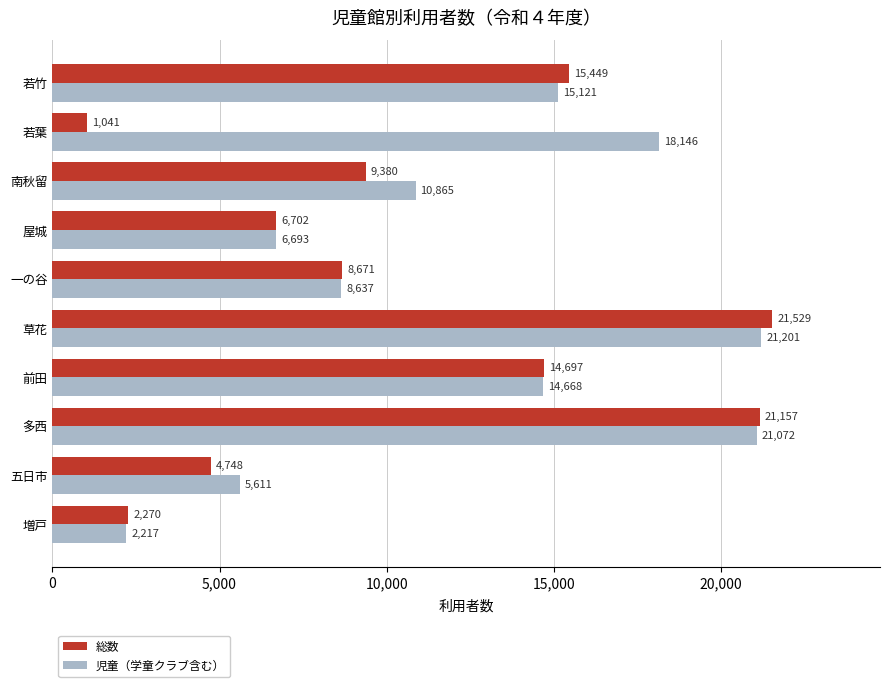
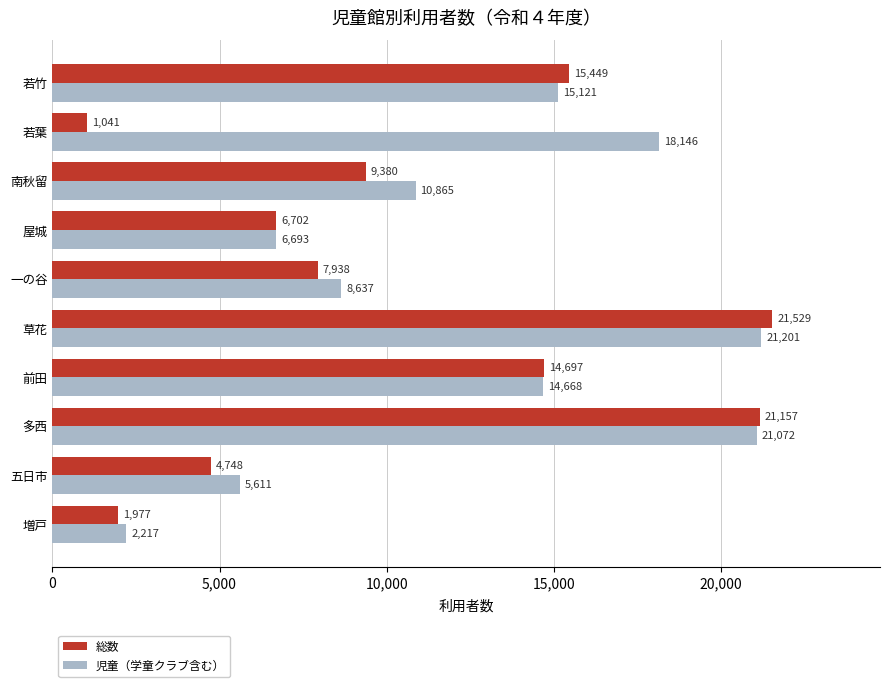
  {
    "総数": {
      "若竹": "15,449",
      "若葉": "1,041",
      "南秋留": "9,380",
      "屋城": "6,702",
-     "一の谷": "8,671",
+     "一の谷": "7,938",
      "草花": "21,529",
      "前田": "14,697",
      "多西": "21,157",
      "五日市": "4,748",
-     "増戸": "2,270"
+     "増戸": "1,977"
    },
    "児童（学童クラブ含む）": {
      "若竹": "15,121",
      "若葉": "18,146",
      "南秋留": "10,865",
      "屋城": "6,693",
      "一の谷": "8,637",
      "草花": "21,201",
      "前田": "14,668",
      "多西": "21,072",
      "五日市": "5,611",
      "増戸": "2,217"
    }
  }
